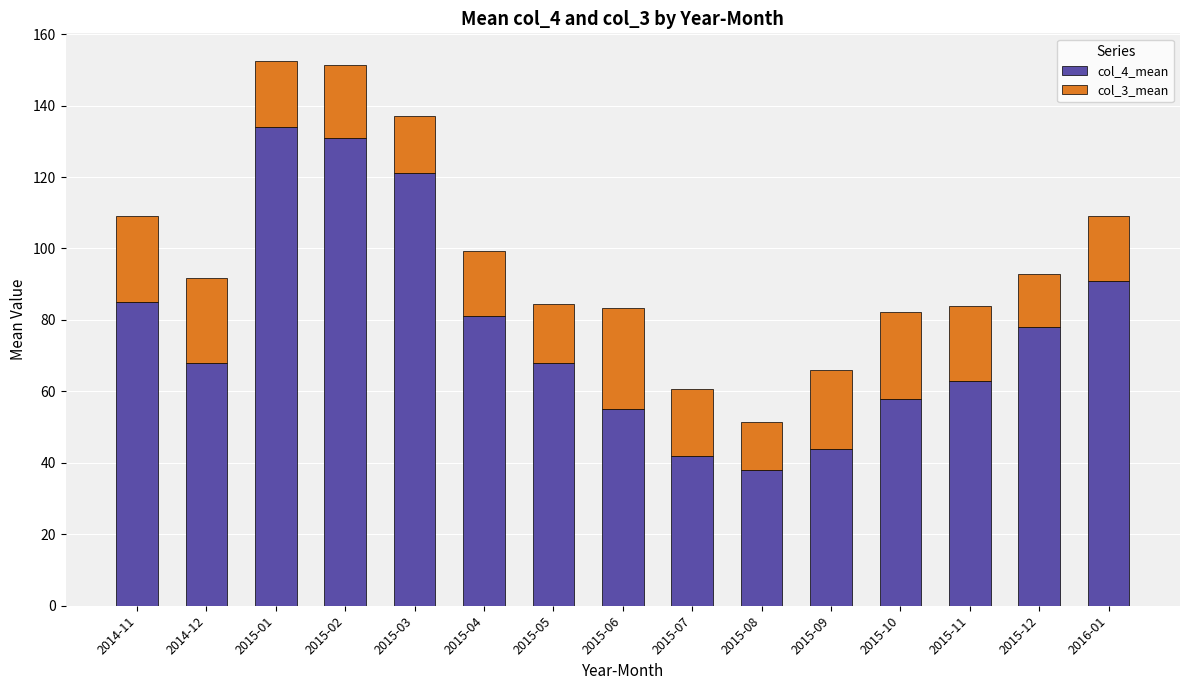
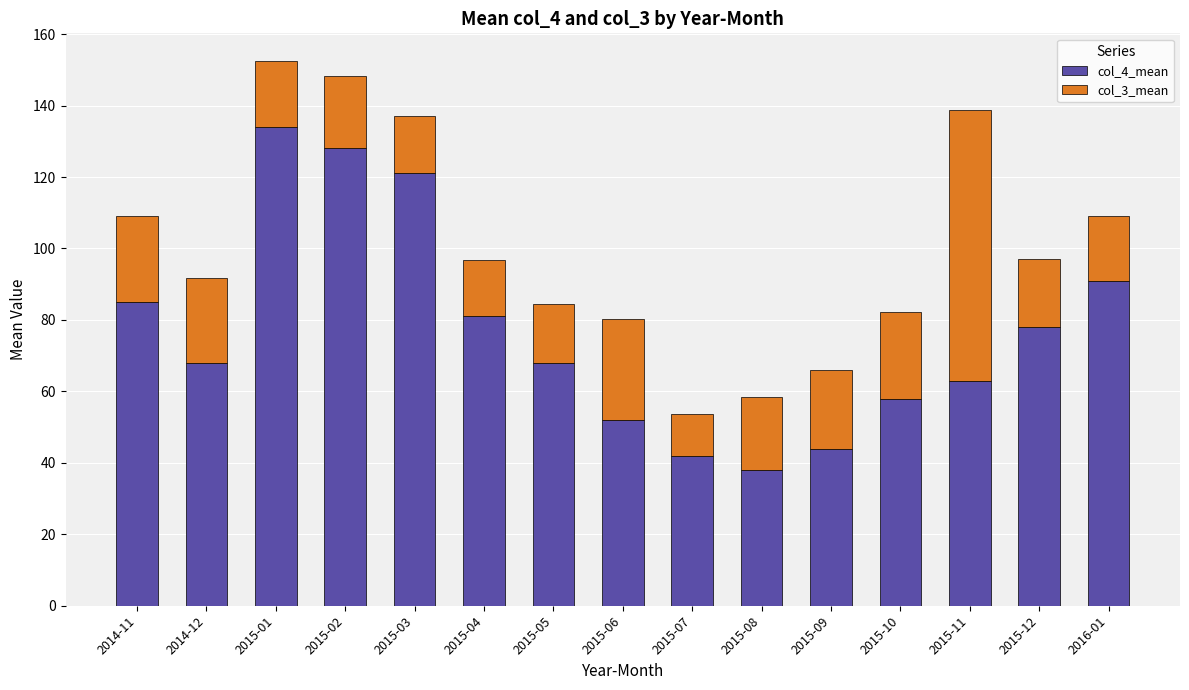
  {
    "col_4_mean": {
      "2014-11": 85,
      "2014-12": 68,
      "2015-01": 134,
-     "2015-02": 131,
+     "2015-02": 128,
      "2015-03": 121,
      "2015-04": 81,
      "2015-05": 68,
-     "2015-06": 55,
+     "2015-06": 52,
      "2015-07": 42,
      "2015-08": 38,
      "2015-09": 44,
      "2015-10": 58,
      "2015-11": 63,
      "2015-12": 78,
      "2016-01": 91
    },
    "col_3_mean": {
      "2014-11": 24,
      "2014-12": 24,
      "2015-01": 19,
      "2015-02": 20,
      "2015-03": 16,
-     "2015-04": 18,
+     "2015-04": 16,
      "2015-05": 16,
      "2015-06": 28,
-     "2015-07": 19,
-     "2015-08": 14,
+     "2015-07": 12,
+     "2015-08": 20,
      "2015-09": 22,
      "2015-10": 24,
-     "2015-11": 21,
-     "2015-12": 15,
+     "2015-11": 76,
+     "2015-12": 19,
      "2016-01": 18
    }
  }
